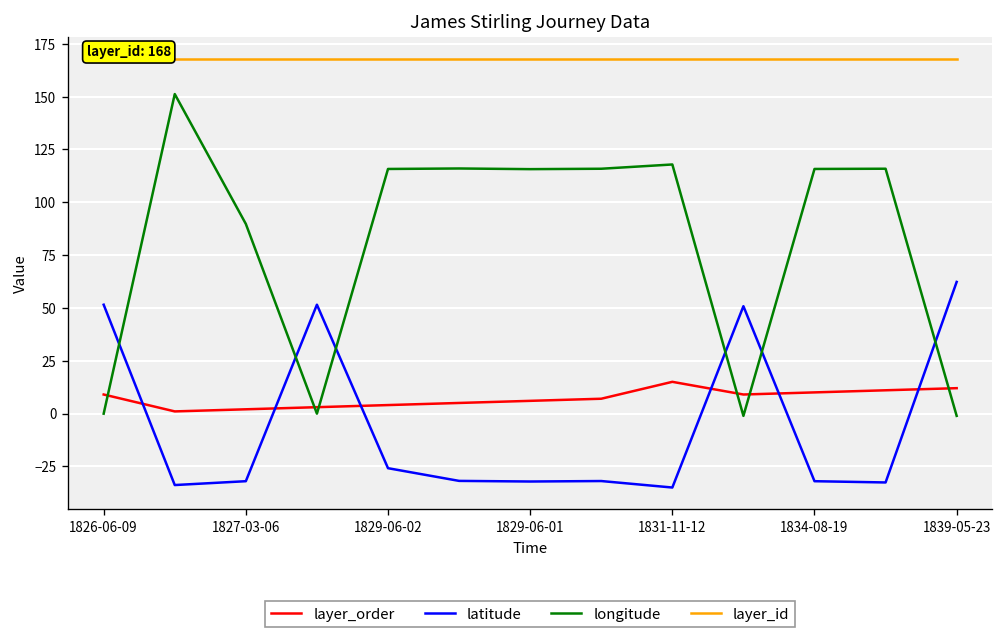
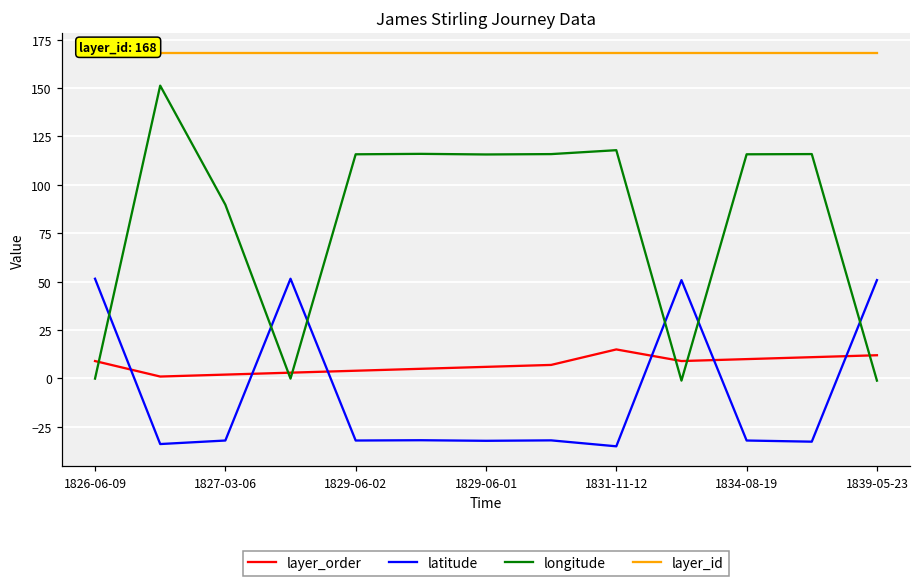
  {
    "layer_order": {
      "1826-06-09": 9,
      "1827-03-06": 2,
      "1829-06-02": 4,
      "1829-06-01": 6,
      "1831-11-12": 15,
      "1834-08-19": 10,
      "1839-05-23": 12
    },
    "latitude": {
      "1826-06-09": 52,
      "1827-03-06": -32,
-     "1829-06-02": -26,
+     "1829-06-02": -32,
      "1829-06-01": -32,
      "1831-11-12": -35,
      "1834-08-19": -32,
-     "1839-05-23": 62
+     "1839-05-23": 51
    },
    "longitude": {
      "1826-06-09": 0,
      "1827-03-06": 90,
      "1829-06-02": 116,
      "1829-06-01": 116,
      "1831-11-12": 118,
      "1834-08-19": 116,
      "1839-05-23": -1
    },
    "layer_id": {
      "1827-03-06": 168,
      "1829-06-02": 168,
      "1829-06-01": 168,
      "1831-11-12": 168,
      "1834-08-19": 168,
      "1839-05-23": 168
    }
  }
